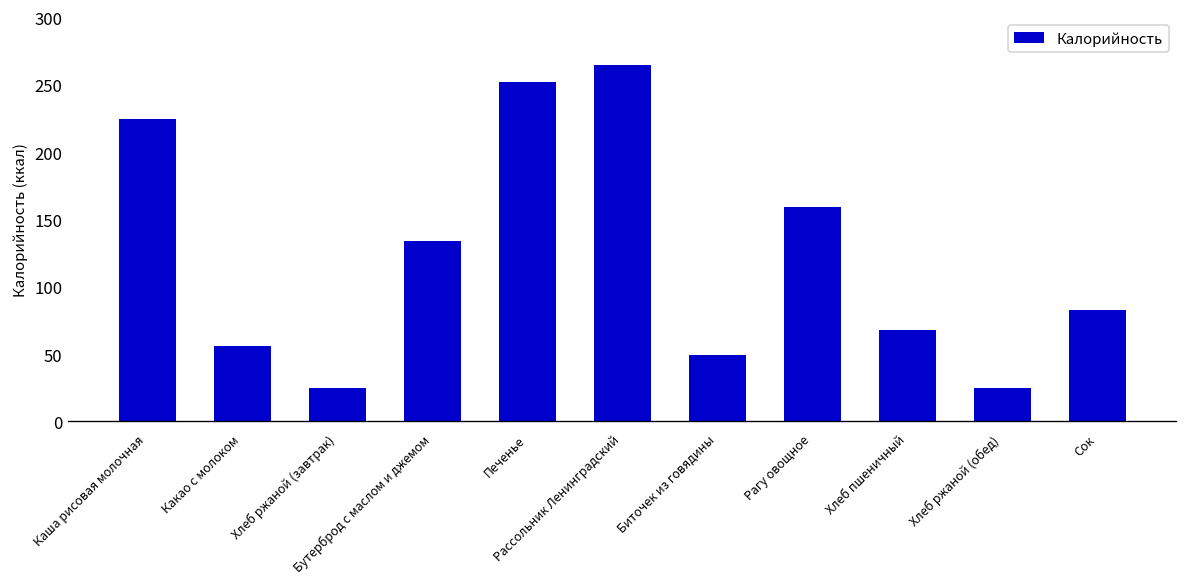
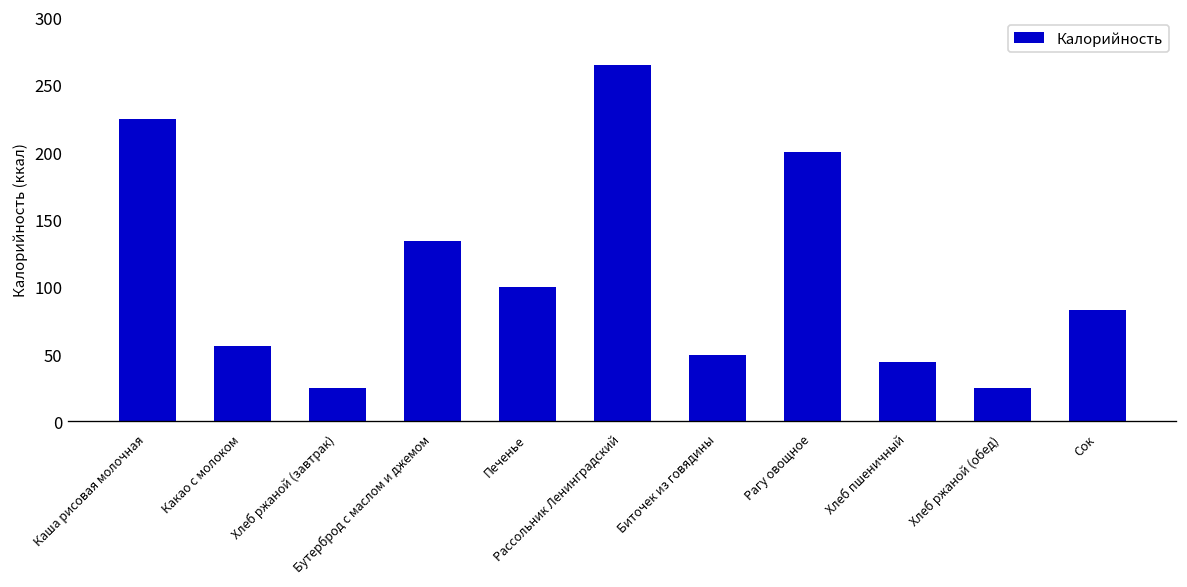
  {
    "Каша рисовая молочная": 225,
    "Какао с молоком": 56,
    "Хлеб ржаной (завтрак)": 25,
    "Бутерброд с маслом и джемом": 134,
-   "Печенье": 252,
+   "Печенье": 100,
    "Рассольник Ленинградский": 265,
    "Биточек из говядины": 49,
-   "Рагу овощное": 159,
-   "Хлеб пшеничный": 68,
+   "Рагу овощное": 200,
+   "Хлеб пшеничный": 44,
    "Хлеб ржаной (обед)": 25,
    "Сок": 83
  }
